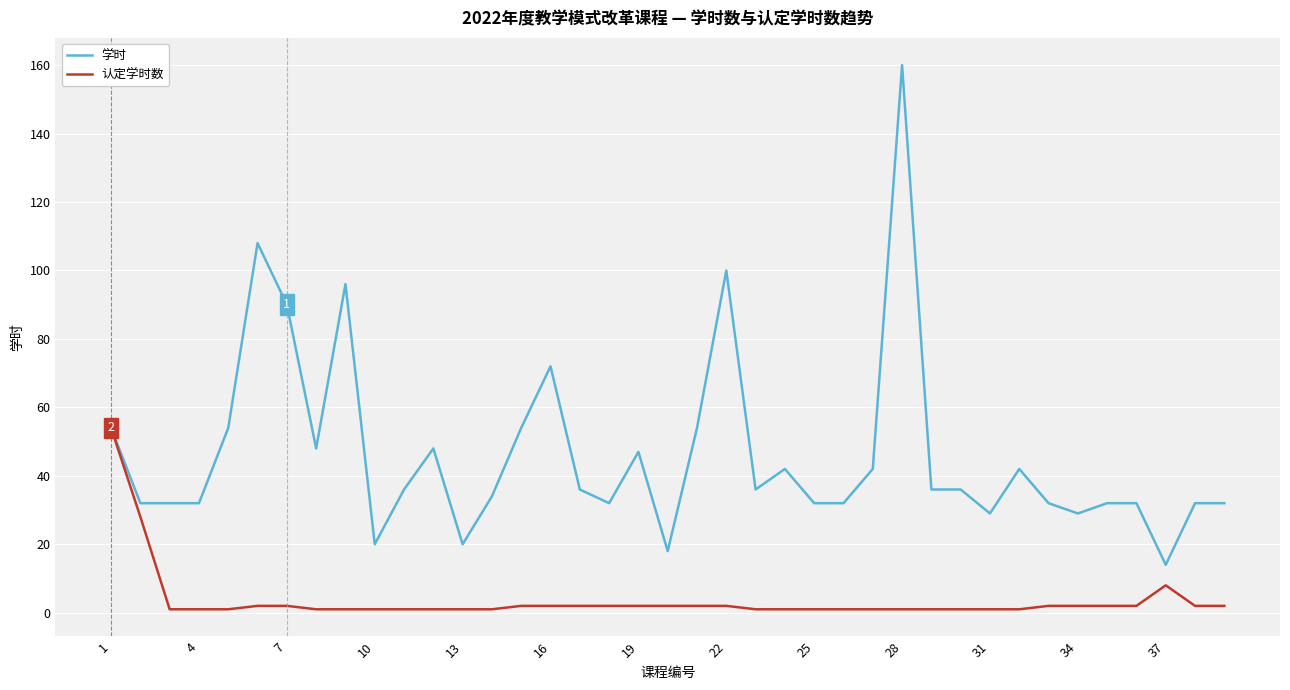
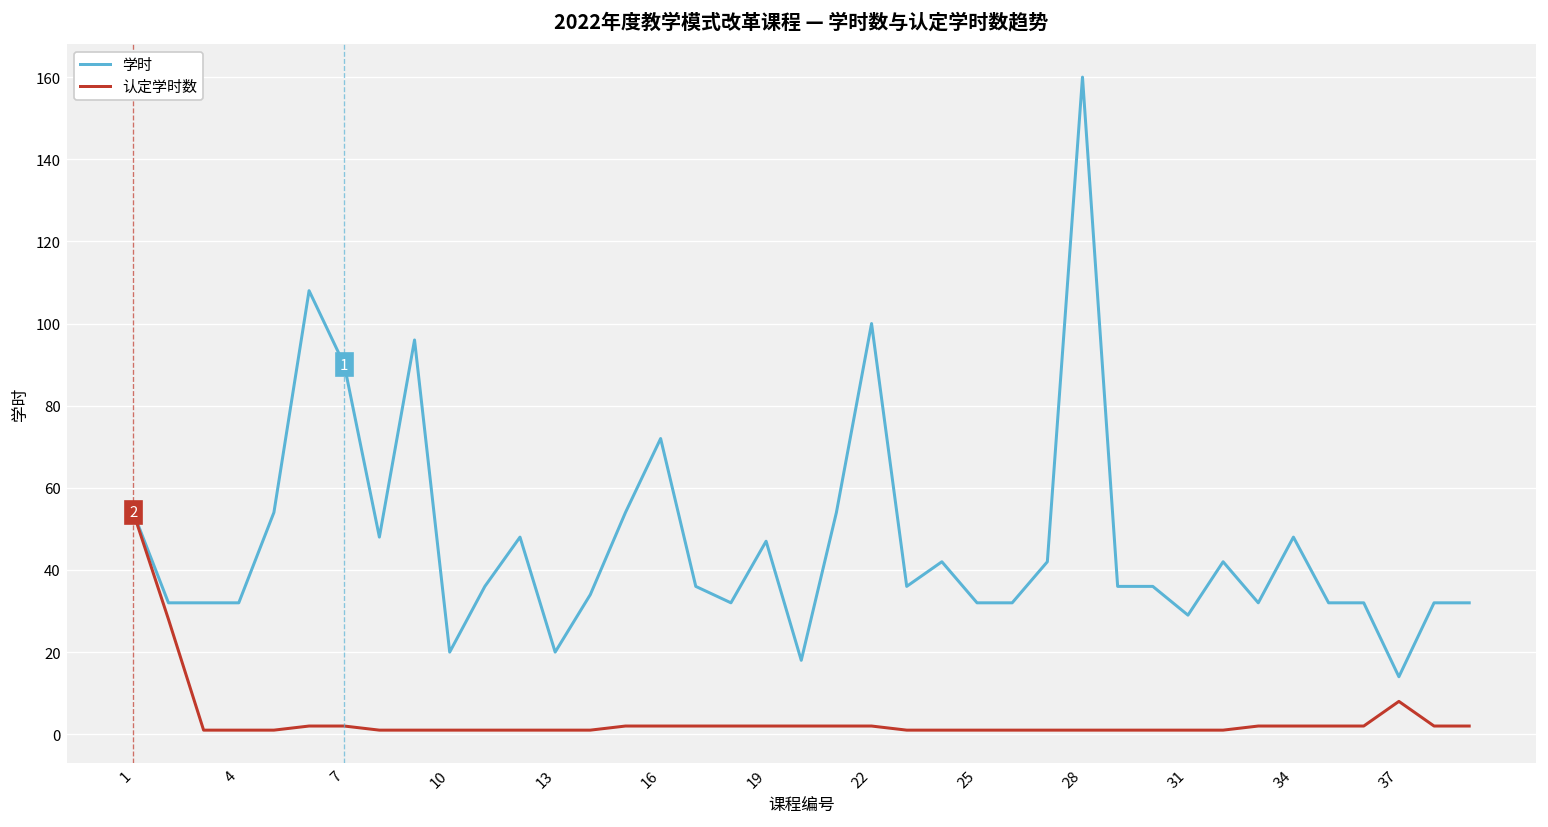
  {
    "学时": {
      "4": 32,
      "10": 20,
      "13": 20,
      "16": 72,
      "19": 47,
      "22": 100,
      "25": 32,
      "28": 160,
      "31": 29,
-     "34": 29,
+     "34": 48,
      "37": 14
    },
    "认定学时数": {
      "4": 1,
      "7": 2,
      "10": 1,
      "13": 1,
      "16": 2,
      "19": 2,
      "22": 2,
      "25": 1,
      "28": 1,
      "31": 1,
      "34": 2,
      "37": 8
    }
  }
